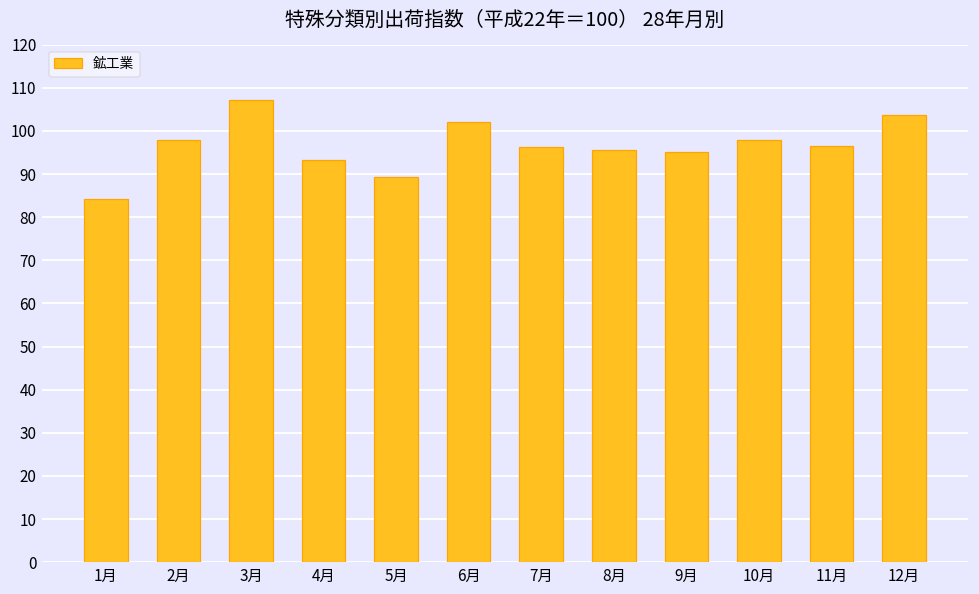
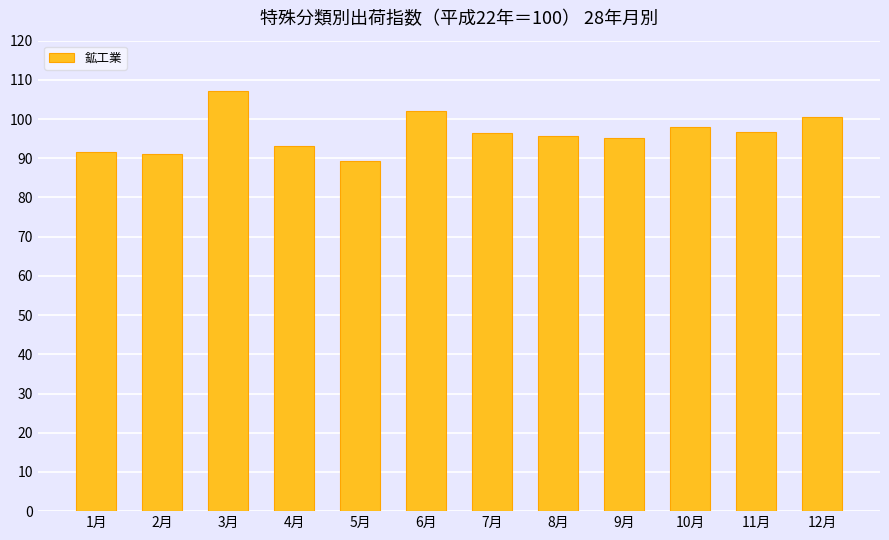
  {
-   "1月": 84,
-   "2月": 98,
+   "1月": 92,
+   "2月": 91,
    "3月": 107,
    "4月": 93,
    "5月": 89,
    "6月": 102,
    "7月": 96,
    "8月": 96,
    "9月": 95,
    "10月": 98,
    "11月": 97,
-   "12月": 104
+   "12月": 101
  }
